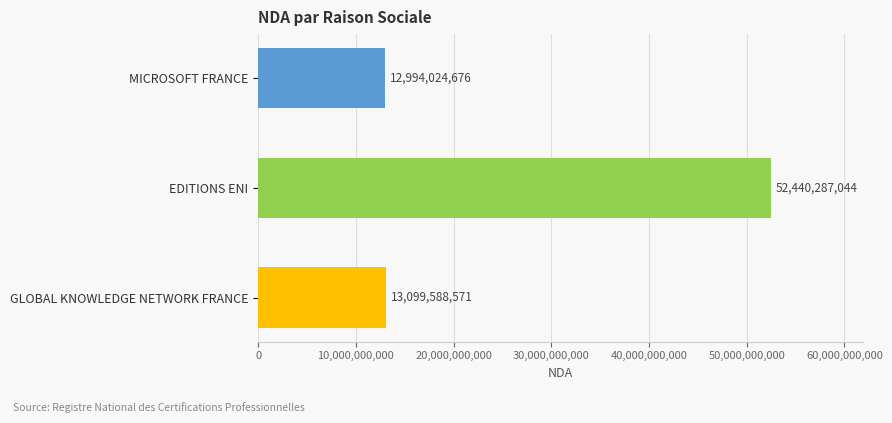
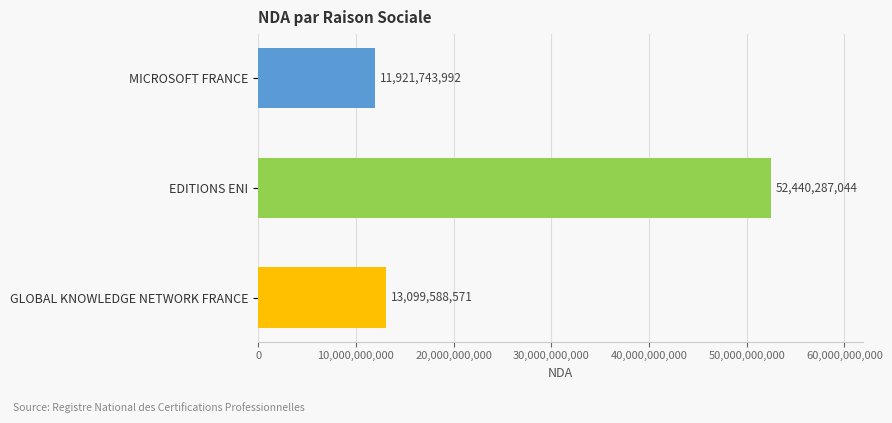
  {
-   "MICROSOFT FRANCE": "12,994,024,676",
+   "MICROSOFT FRANCE": "11,921,743,992",
    "EDITIONS ENI": "52,440,287,044",
    "GLOBAL KNOWLEDGE NETWORK FRANCE": "13,099,588,571"
  }
